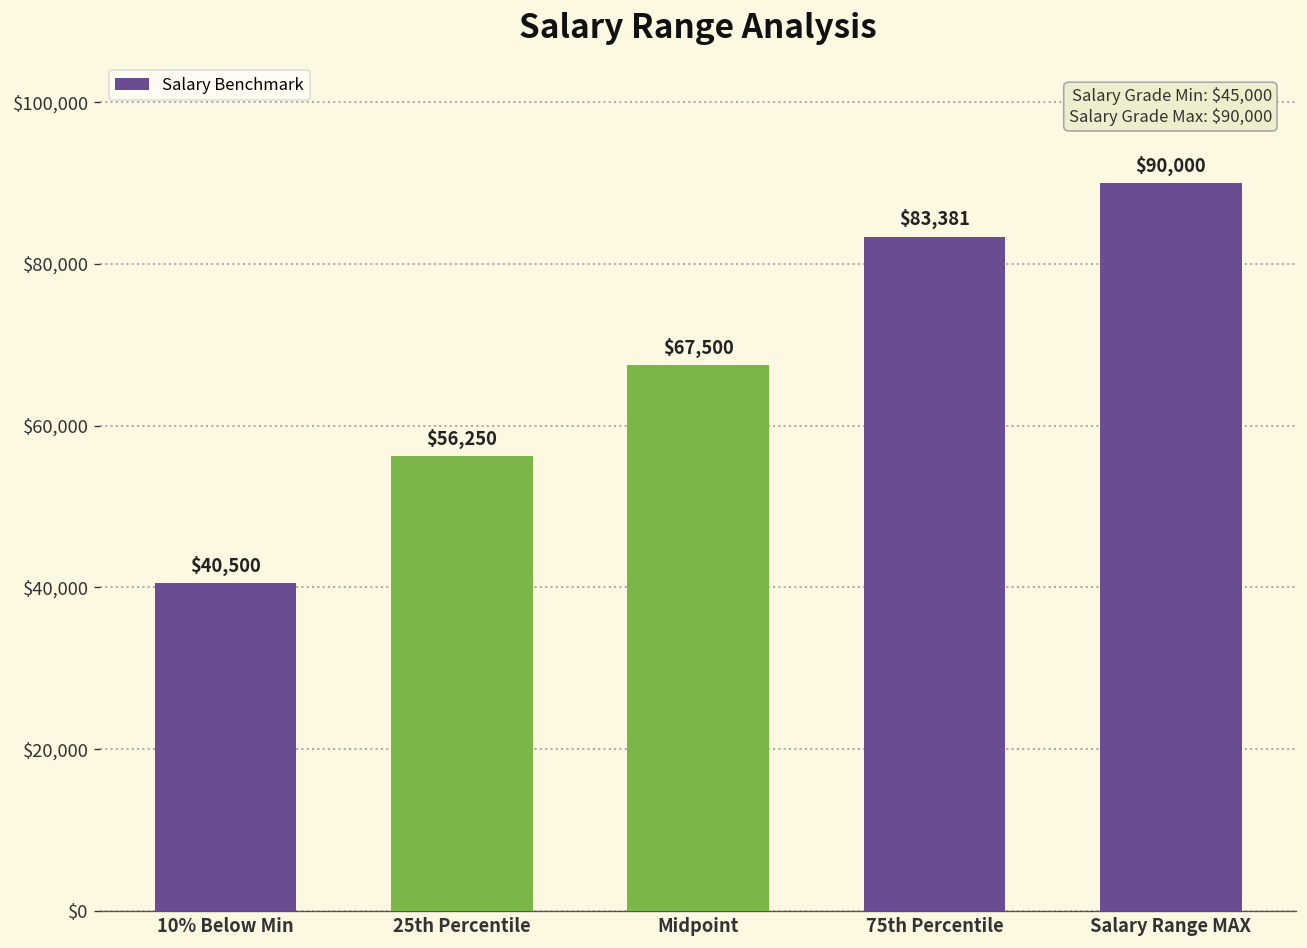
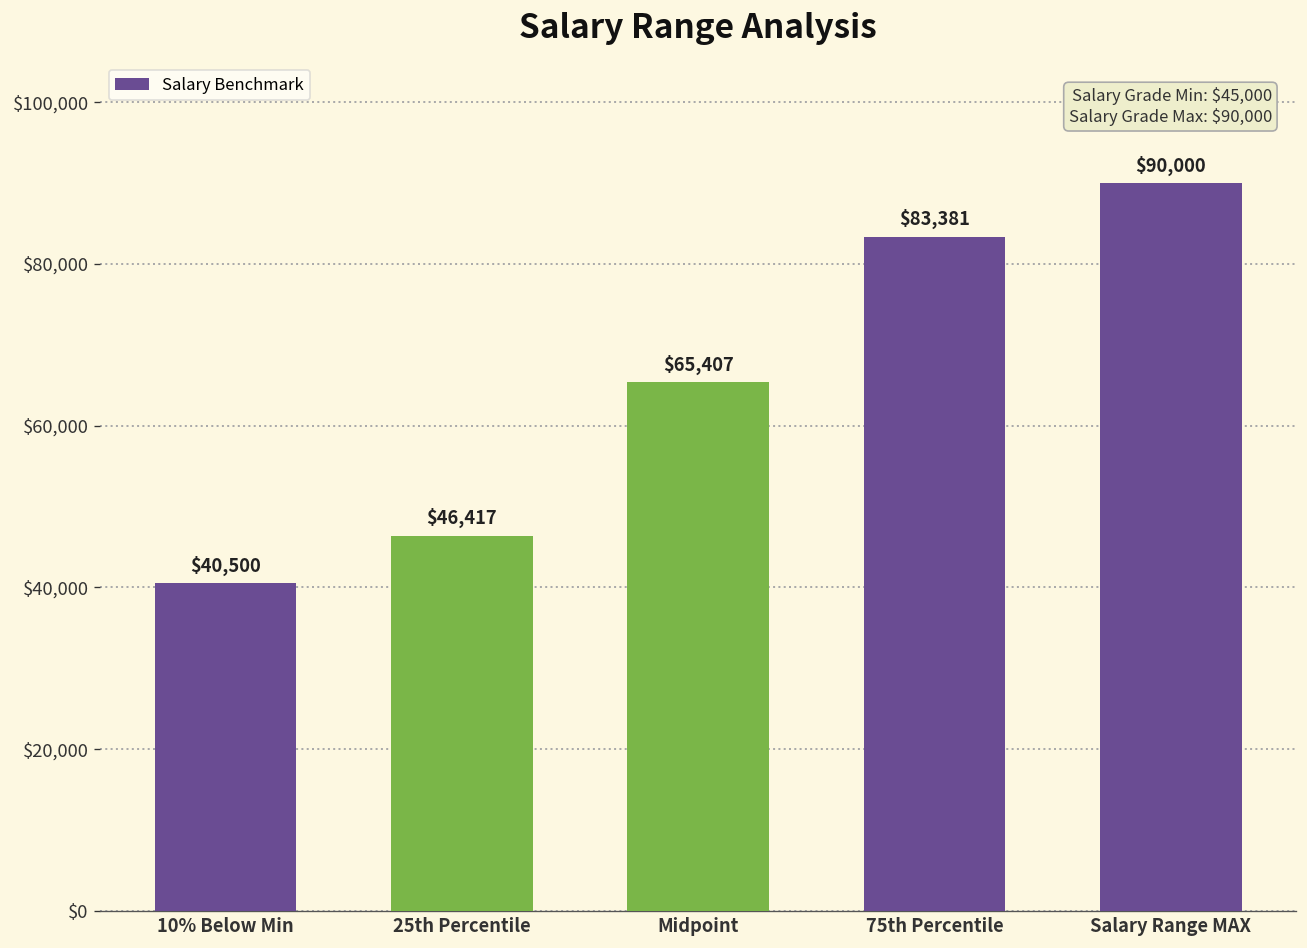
  {
    "10% Below Min": "$40,500",
-   "25th Percentile": "$56,250",
-   "Midpoint": "$67,500",
+   "25th Percentile": "$46,417",
+   "Midpoint": "$65,407",
    "75th Percentile": "$83,381",
    "Salary Range MAX": "$90,000"
  }
